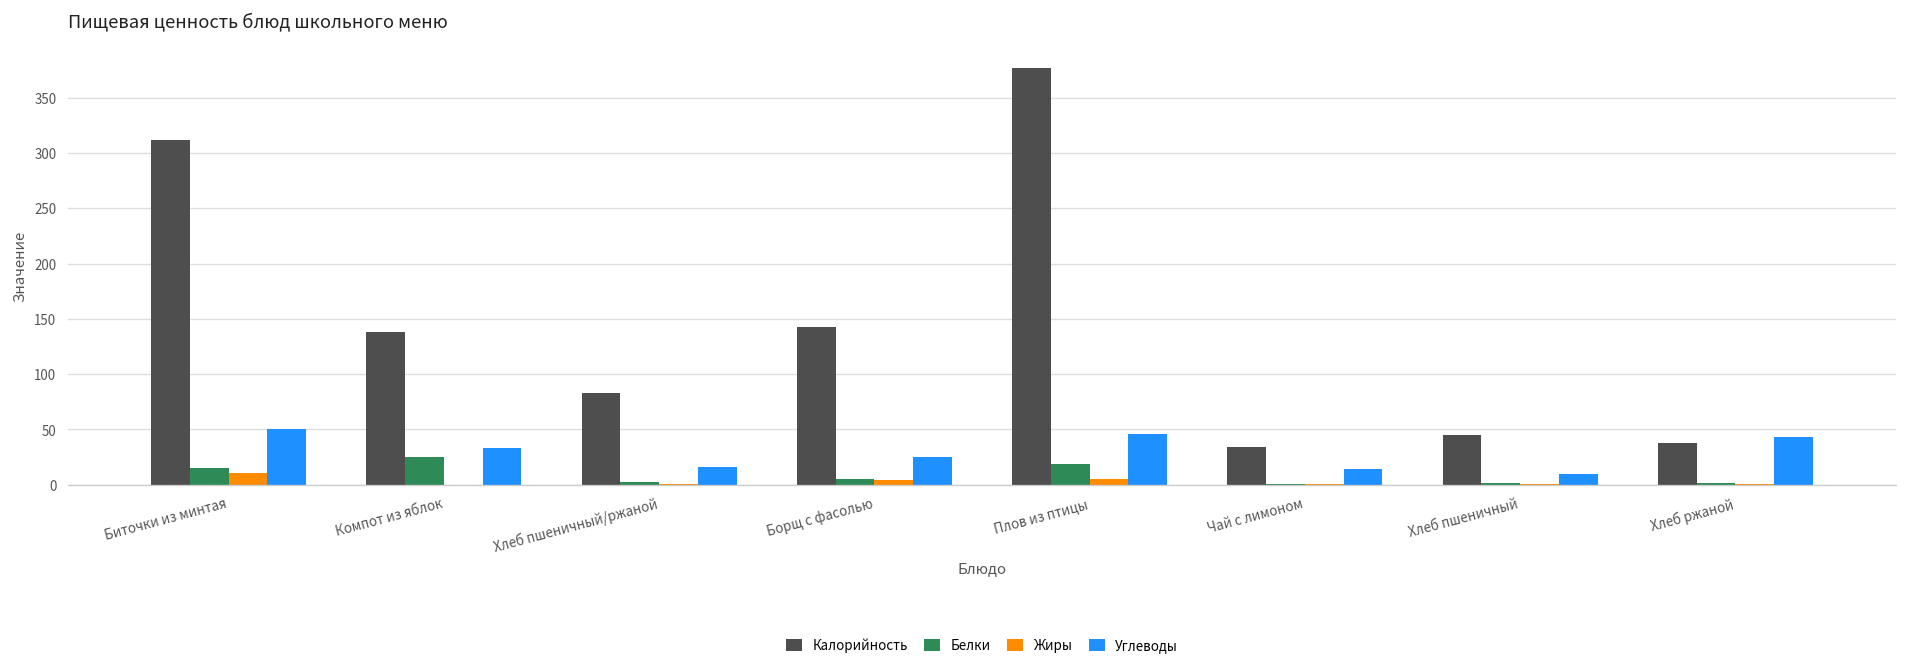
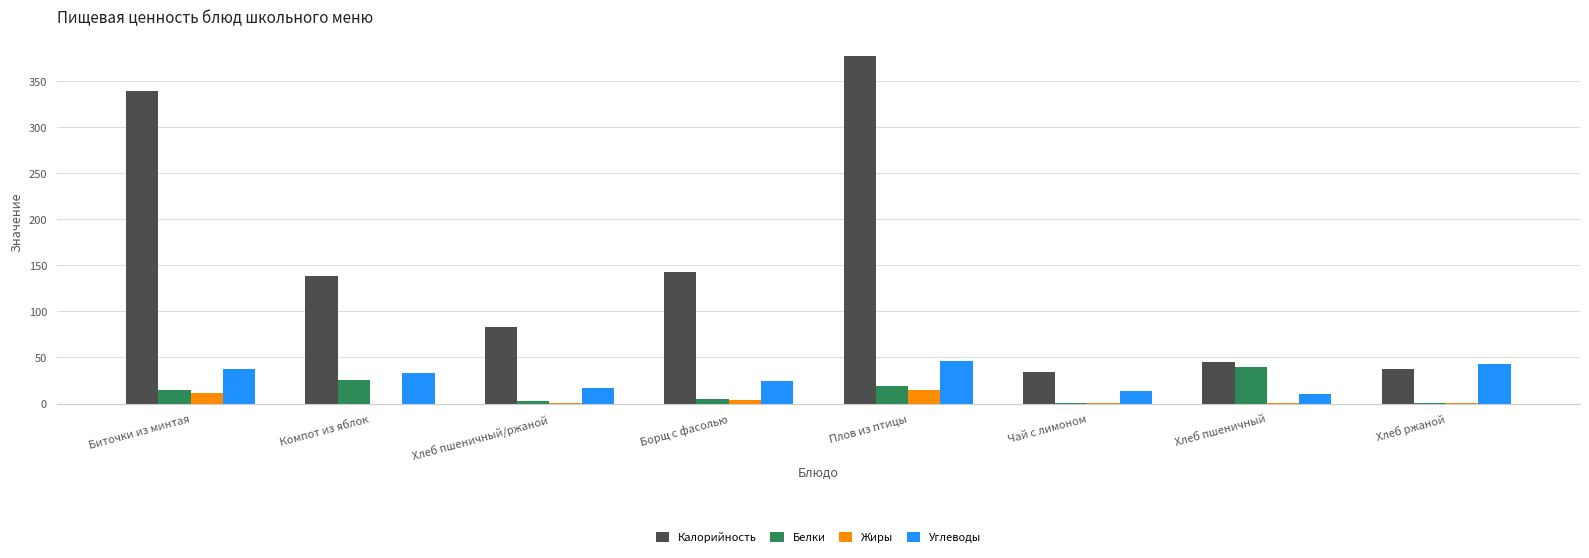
  {
    "Калорийность": {
-     "Биточки из минтая": 310,
+     "Биточки из минтая": 340,
      "Компот из яблок": 140,
      "Хлеб пшеничный/ржаной": 80,
      "Борщ с фасолью": 140,
      "Плов из птицы": 380,
      "Чай с лимоном": 30,
      "Хлеб пшеничный": 50,
      "Хлеб ржаной": 40
    },
    "Белки": {
      "Биточки из минтая": 20,
      "Компот из яблок": 30,
      "Борщ с фасолью": 10,
      "Плов из птицы": 20,
-     "Хлеб пшеничный": 0
+     "Хлеб пшеничный": 40
    },
    "Жиры": {
      "Биточки из минтая": 10,
      "Компот из яблок": 0,
      "Борщ с фасолью": 0,
-     "Плов из птицы": 10
+     "Плов из птицы": 20
    },
    "Углеводы": {
-     "Биточки из минтая": 50,
+     "Биточки из минтая": 40,
      "Компот из яблок": 30,
      "Хлеб пшеничный/ржаной": 20,
      "Борщ с фасолью": 30,
      "Плов из птицы": 50,
      "Чай с лимоном": 10,
      "Хлеб пшеничный": 10,
      "Хлеб ржаной": 40
    }
  }
